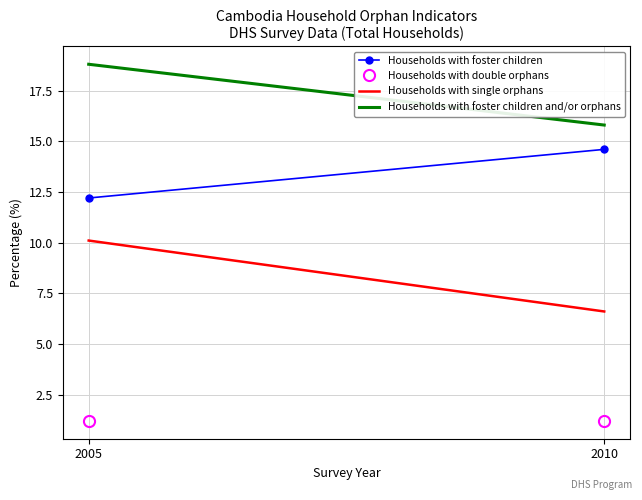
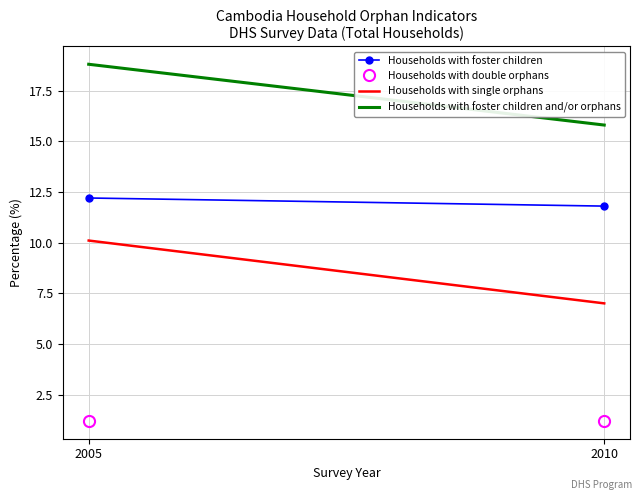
  {
    "Households with foster children": {
      "2005": 12.2,
-     "2010": 14.6
+     "2010": 11.8
    },
    "Households with double orphans": {
      "2005": 1.2,
      "2010": 1.2
    },
    "Households with single orphans": {
      "2005": 10.1,
-     "2010": 6.6
+     "2010": 7.0
    },
    "Households with foster children and/or orphans": {
      "2005": 18.8,
      "2010": 15.8
    }
  }
